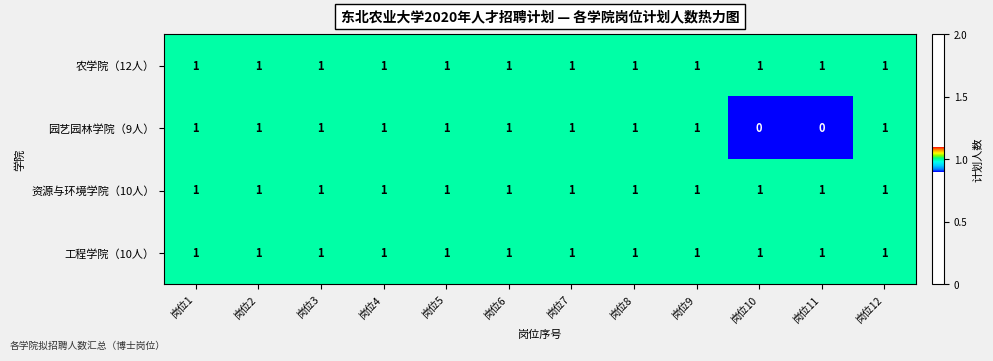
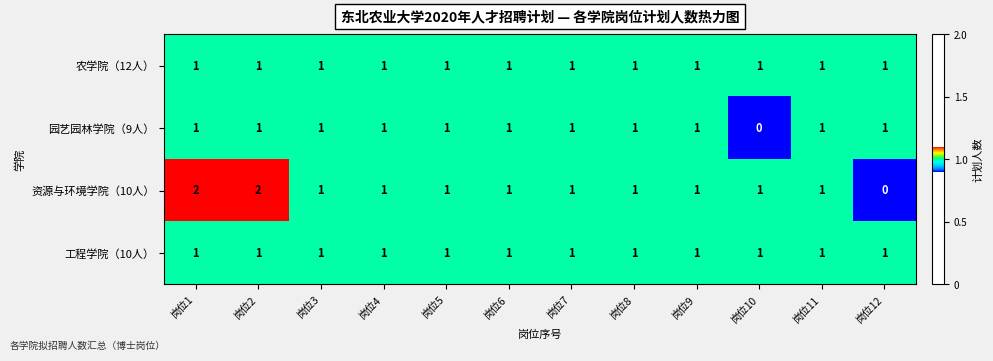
  {
    "农学院（12人）": {
      "岗位1": 1,
      "岗位2": 1,
      "岗位3": 1,
      "岗位4": 1,
      "岗位5": 1,
      "岗位6": 1,
      "岗位7": 1,
      "岗位8": 1,
      "岗位9": 1,
      "岗位10": 1,
      "岗位11": 1,
      "岗位12": 1
    },
    "园艺园林学院（9人）": {
      "岗位1": 1,
      "岗位2": 1,
      "岗位3": 1,
      "岗位4": 1,
      "岗位5": 1,
      "岗位6": 1,
      "岗位7": 1,
      "岗位8": 1,
      "岗位9": 1,
      "岗位10": 0,
-     "岗位11": 0,
+     "岗位11": 1,
      "岗位12": 1
    },
    "资源与环境学院（10人）": {
-     "岗位1": 1,
-     "岗位2": 1,
+     "岗位1": 2,
+     "岗位2": 2,
      "岗位3": 1,
      "岗位4": 1,
      "岗位5": 1,
      "岗位6": 1,
      "岗位7": 1,
      "岗位8": 1,
      "岗位9": 1,
      "岗位10": 1,
      "岗位11": 1,
-     "岗位12": 1
+     "岗位12": 0
    },
    "工程学院（10人）": {
      "岗位1": 1,
      "岗位2": 1,
      "岗位3": 1,
      "岗位4": 1,
      "岗位5": 1,
      "岗位6": 1,
      "岗位7": 1,
      "岗位8": 1,
      "岗位9": 1,
      "岗位10": 1,
      "岗位11": 1,
      "岗位12": 1
    }
  }
